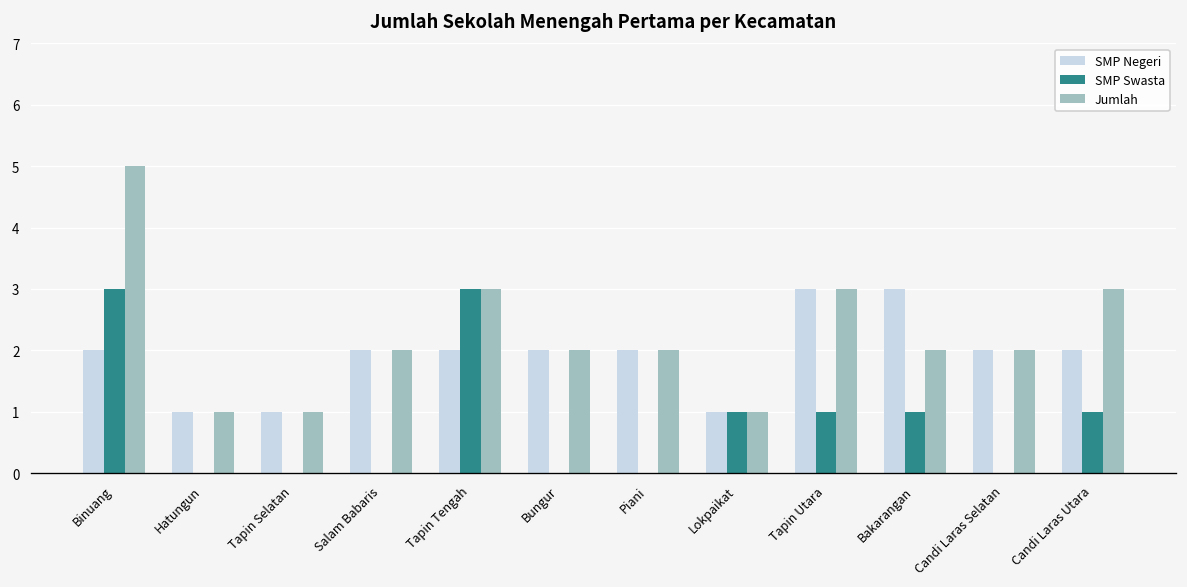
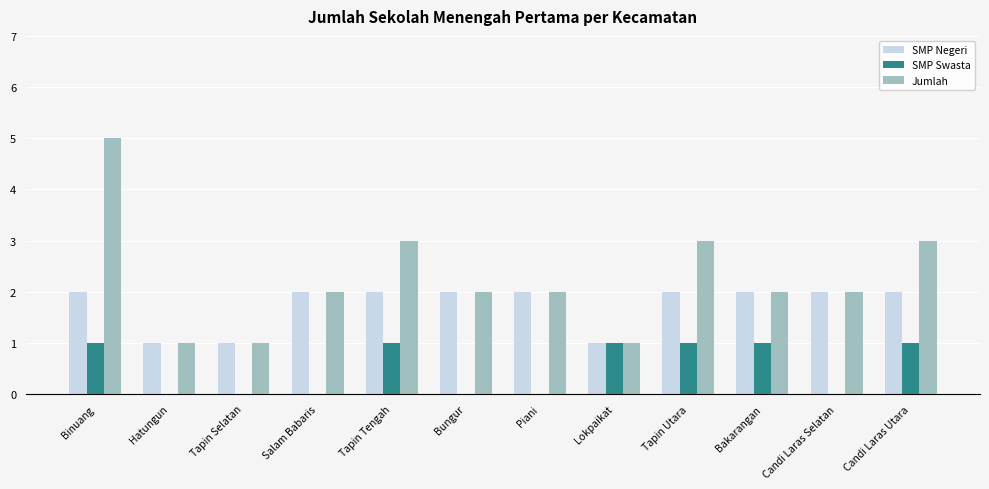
  {
    "SMP Negeri": {
      "Binuang": 2,
      "Hatungun": 1,
      "Tapin Selatan": 1,
      "Salam Babaris": 2,
      "Tapin Tengah": 2,
      "Bungur": 2,
      "Piani": 2,
      "Lokpaikat": 1,
-     "Tapin Utara": 3,
-     "Bakarangan": 3,
+     "Tapin Utara": 2,
+     "Bakarangan": 2,
      "Candi Laras Selatan": 2,
      "Candi Laras Utara": 2
    },
    "SMP Swasta": {
-     "Binuang": 3,
+     "Binuang": 1,
      "Hatungun": 0,
      "Tapin Selatan": 0,
      "Salam Babaris": 0,
-     "Tapin Tengah": 3,
+     "Tapin Tengah": 1,
      "Bungur": 0,
      "Piani": 0,
      "Lokpaikat": 1,
      "Tapin Utara": 1,
      "Bakarangan": 1,
      "Candi Laras Selatan": 0,
      "Candi Laras Utara": 1
    },
    "Jumlah": {
      "Binuang": 5,
      "Hatungun": 1,
      "Tapin Selatan": 1,
      "Salam Babaris": 2,
      "Tapin Tengah": 3,
      "Bungur": 2,
      "Piani": 2,
      "Lokpaikat": 1,
      "Tapin Utara": 3,
      "Bakarangan": 2,
      "Candi Laras Selatan": 2,
      "Candi Laras Utara": 3
    }
  }
